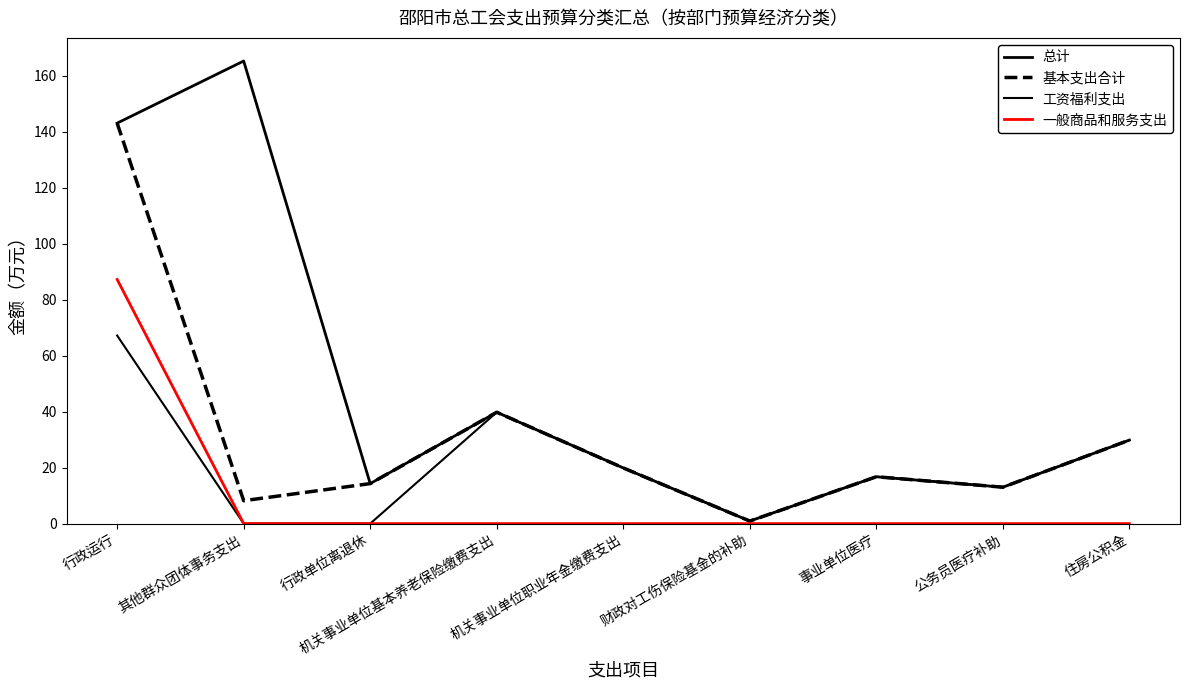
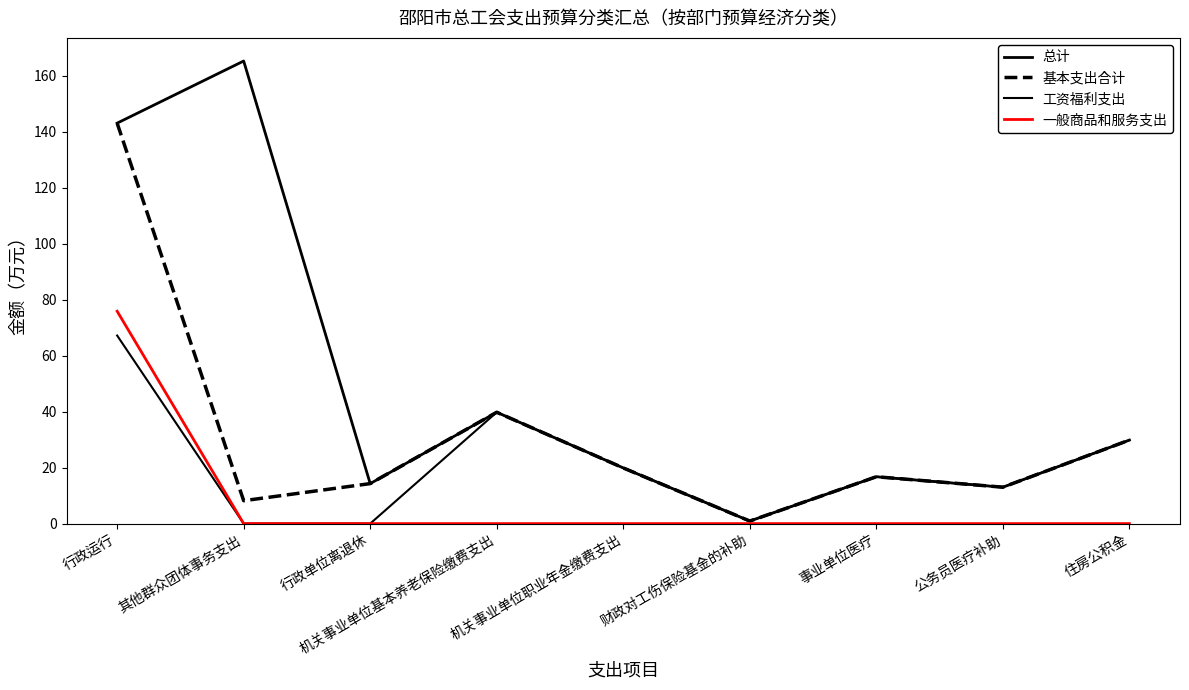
  {
    "一般商品和服务支出": {
-     "行政运行": 87,
+     "行政运行": 76,
      "机关事业单位基本养老保险缴费支出": 0,
      "机关事业单位职业年金缴费支出": 0,
      "事业单位医疗": 0,
      "公务员医疗补助": 0,
      "住房公积金": 0
    }
  }
